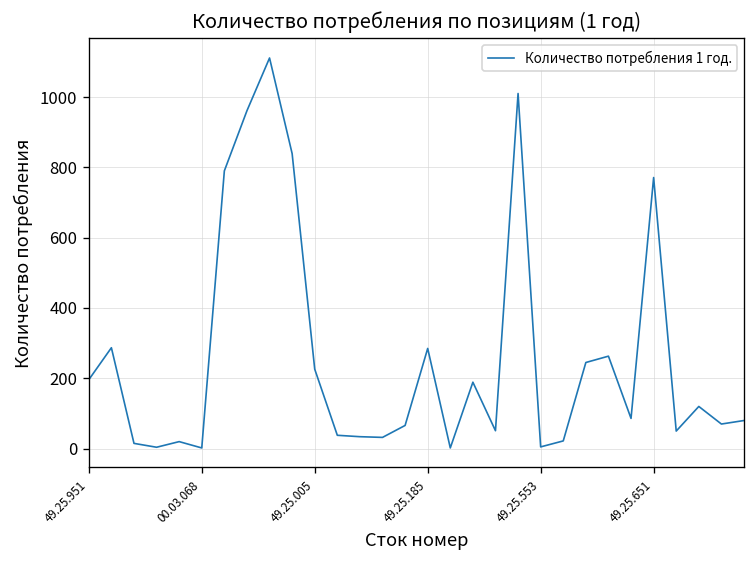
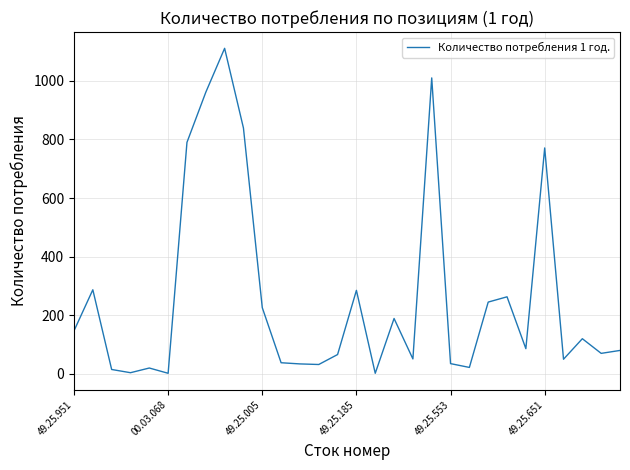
  {
-   "49.25.951": 200,
+   "49.25.951": 150,
    "00.03.068": 0,
    "49.25.005": 230,
    "49.25.185": 290,
-   "49.25.553": 10,
+   "49.25.553": 40,
    "49.25.651": 770
  }
